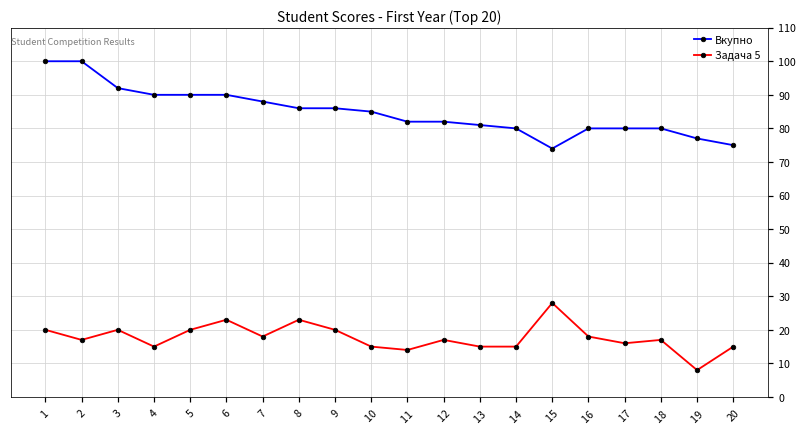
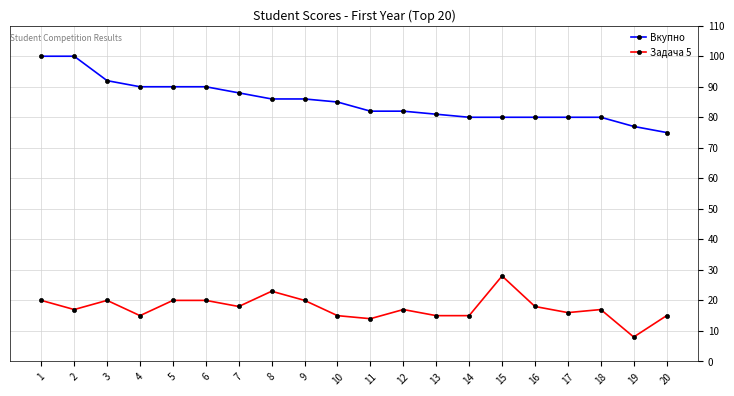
  {
    "Вкупно": {
      "1": 100,
      "2": 100,
      "3": 92,
      "4": 90,
      "5": 90,
      "6": 90,
      "7": 88,
      "8": 86,
      "9": 86,
      "10": 85,
      "11": 82,
      "12": 82,
      "13": 81,
      "14": 80,
-     "15": 74,
+     "15": 80,
      "16": 80,
      "17": 80,
      "18": 80,
      "19": 77,
      "20": 75
    },
    "Задача 5": {
      "1": 20,
      "2": 17,
      "3": 20,
      "4": 15,
      "5": 20,
-     "6": 23,
+     "6": 20,
      "7": 18,
      "8": 23,
      "9": 20,
      "10": 15,
      "11": 14,
      "12": 17,
      "13": 15,
      "14": 15,
      "15": 28,
      "16": 18,
      "17": 16,
      "18": 17,
      "19": 8,
      "20": 15
    }
  }
